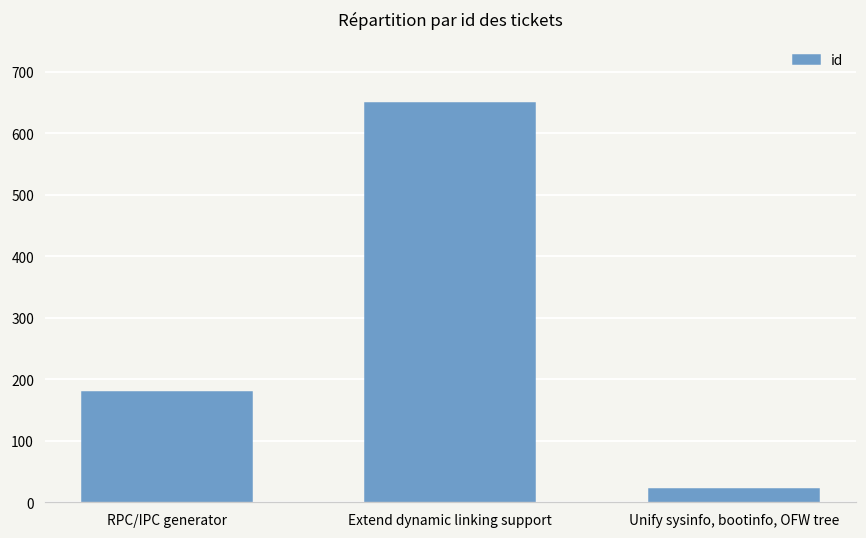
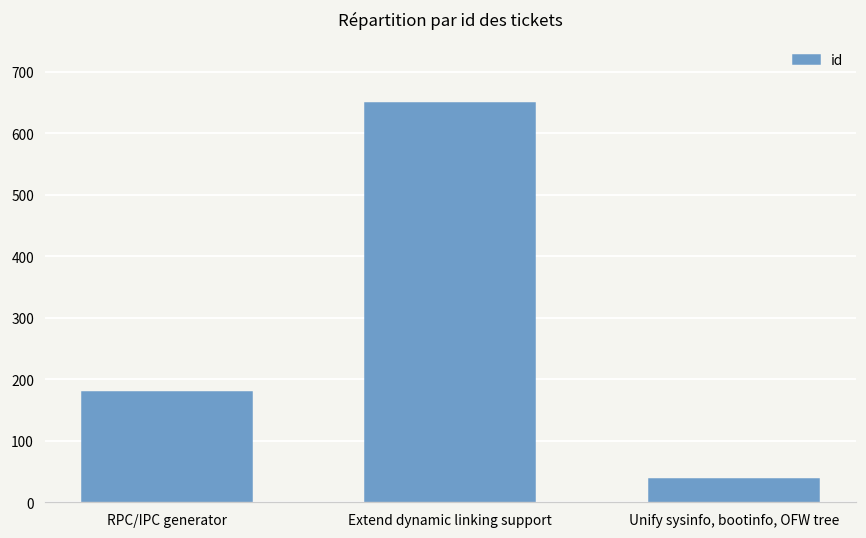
  {
    "RPC/IPC generator": 180,
    "Extend dynamic linking support": 650,
-   "Unify sysinfo, bootinfo, OFW tree": 20
+   "Unify sysinfo, bootinfo, OFW tree": 40
  }
